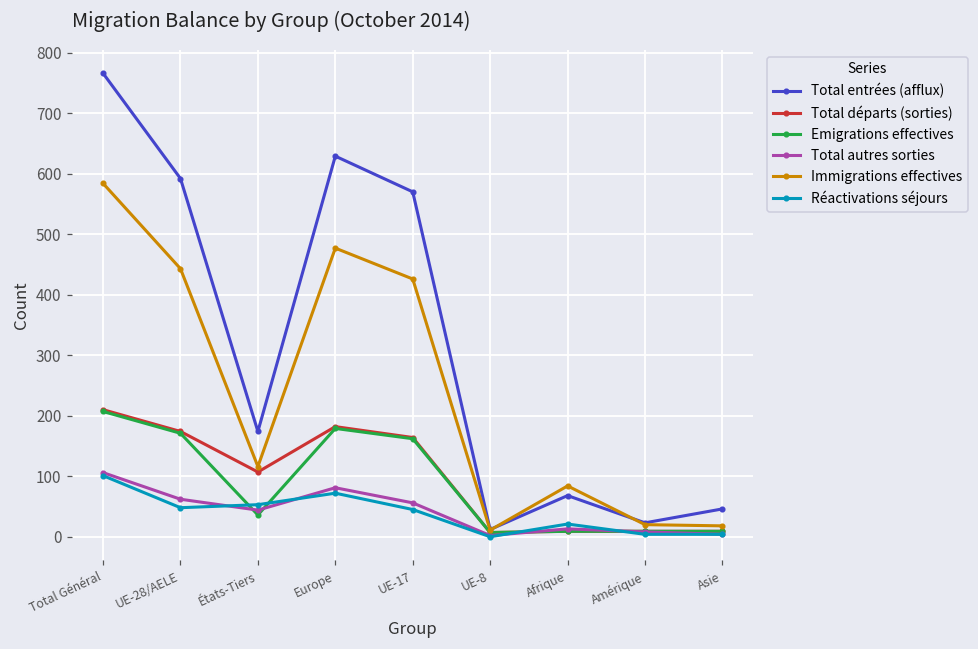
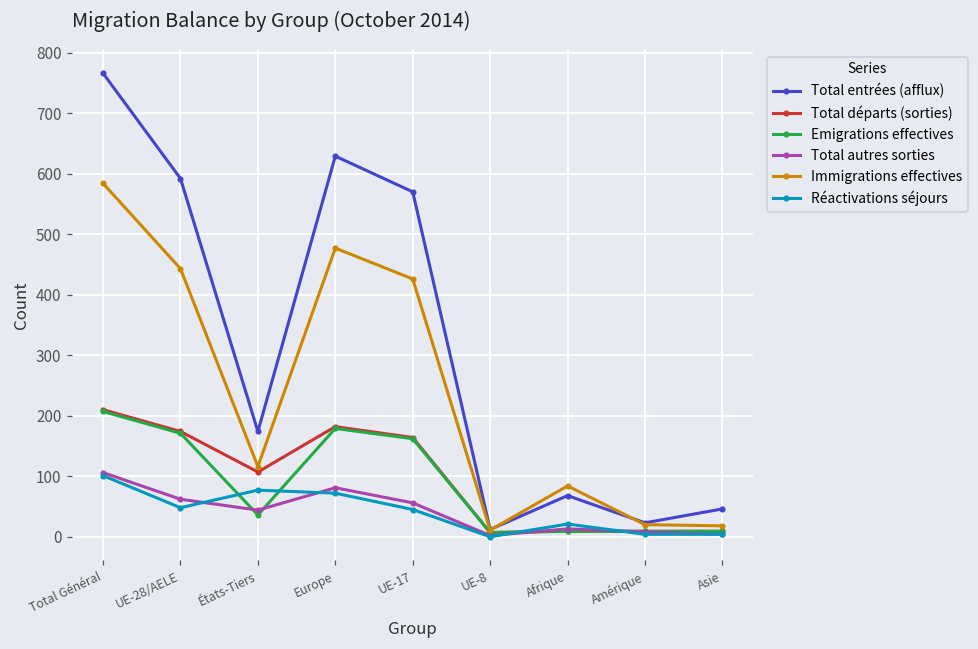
  {
    "Total entrées (afflux)": {
      "Total Général": 770,
      "UE-28/AELE": 590,
      "États-Tiers": 170,
      "Europe": 630,
      "UE-17": 570,
      "Afrique": 70,
      "Asie": 50
    },
    "Total départs (sorties)": {
      "États-Tiers": 110
    },
    "Emigrations effectives": {
      "États-Tiers": 40
    },
    "Total autres sorties": {
      "Total Général": 110,
      "UE-28/AELE": 60,
      "États-Tiers": 40,
      "Europe": 80,
      "UE-17": 60
    },
    "Immigrations effectives": {
      "Total Général": 580,
      "UE-28/AELE": 440,
      "États-Tiers": 120,
      "Europe": 480,
      "UE-17": 430,
      "Afrique": 80,
      "Asie": 20
    },
    "Réactivations séjours": {
      "Total Général": 100,
      "UE-28/AELE": 50,
-     "États-Tiers": 50,
+     "États-Tiers": 80,
      "Europe": 70,
      "UE-17": 50,
      "Afrique": 20
    }
  }
